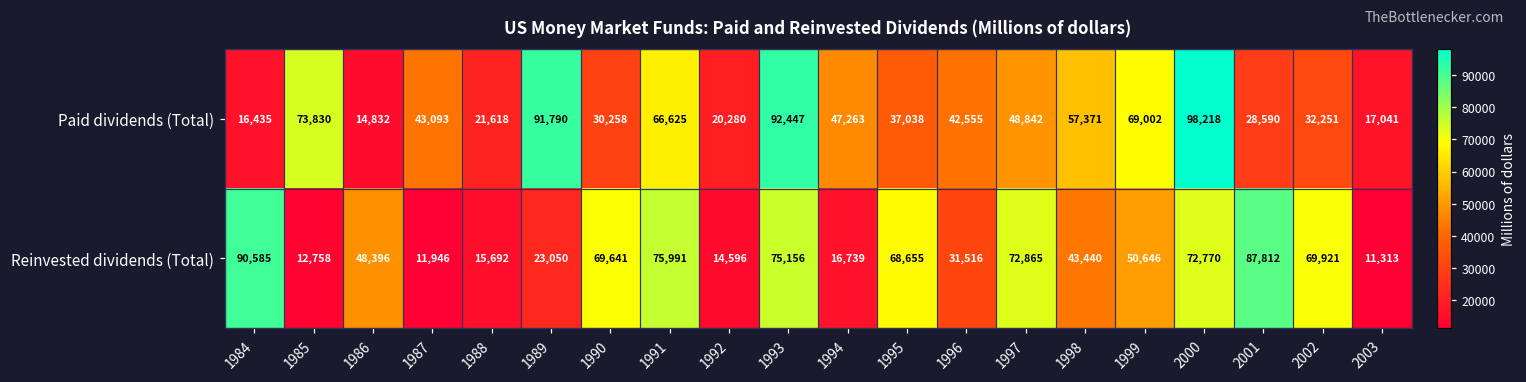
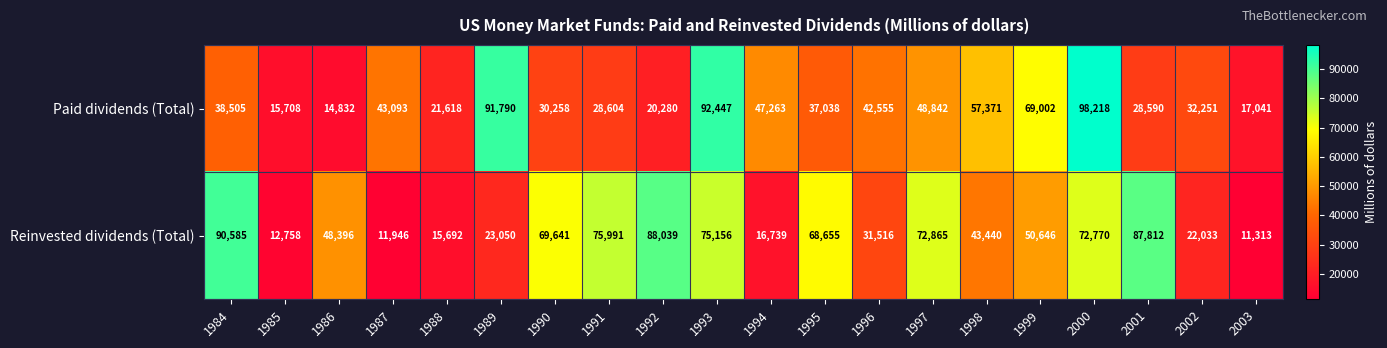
  {
    "Paid dividends (Total)": {
-     "1984": "16,435",
-     "1985": "73,830",
+     "1984": "38,505",
+     "1985": "15,708",
      "1986": "14,832",
      "1987": "43,093",
      "1988": "21,618",
      "1989": "91,790",
      "1990": "30,258",
-     "1991": "66,625",
+     "1991": "28,604",
      "1992": "20,280",
      "1993": "92,447",
      "1994": "47,263",
      "1995": "37,038",
      "1996": "42,555",
      "1997": "48,842",
      "1998": "57,371",
      "1999": "69,002",
      "2000": "98,218",
      "2001": "28,590",
      "2002": "32,251",
      "2003": "17,041"
    },
    "Reinvested dividends (Total)": {
      "1984": "90,585",
      "1985": "12,758",
      "1986": "48,396",
      "1987": "11,946",
      "1988": "15,692",
      "1989": "23,050",
      "1990": "69,641",
      "1991": "75,991",
-     "1992": "14,596",
+     "1992": "88,039",
      "1993": "75,156",
      "1994": "16,739",
      "1995": "68,655",
      "1996": "31,516",
      "1997": "72,865",
      "1998": "43,440",
      "1999": "50,646",
      "2000": "72,770",
      "2001": "87,812",
-     "2002": "69,921",
+     "2002": "22,033",
      "2003": "11,313"
    }
  }
